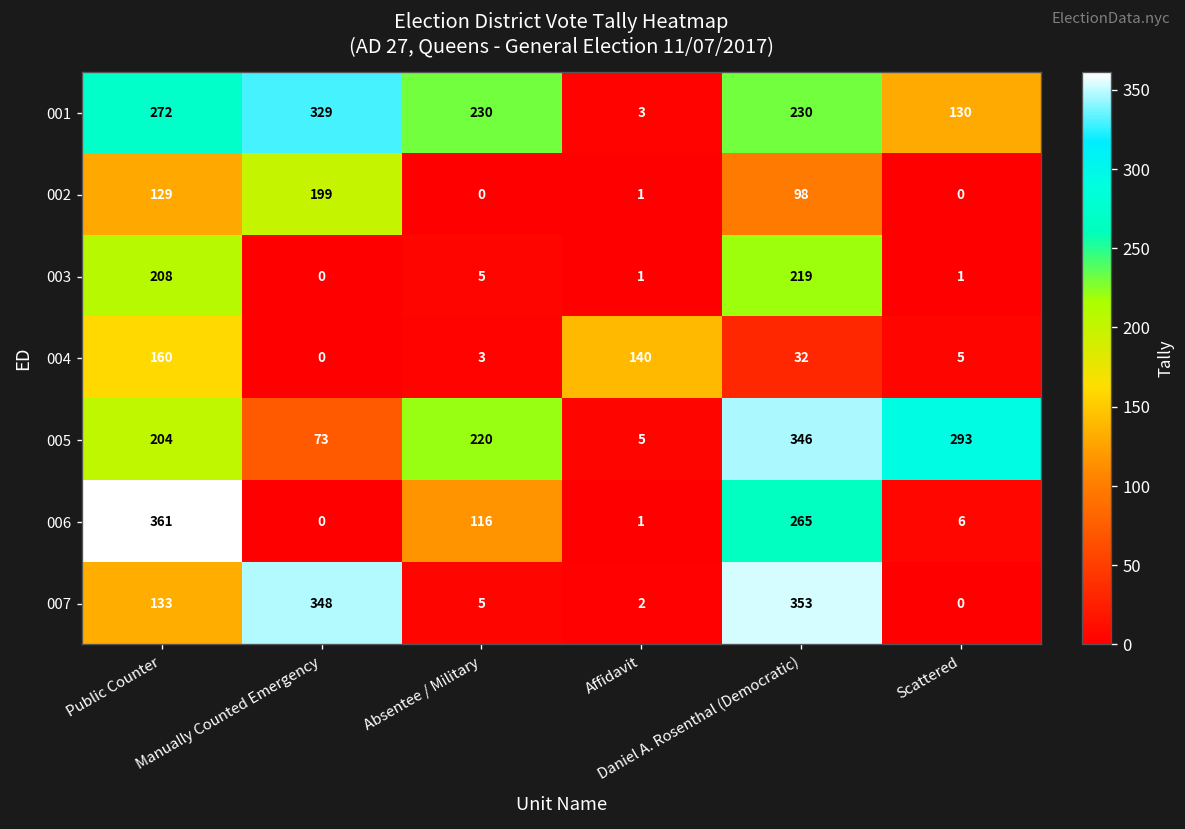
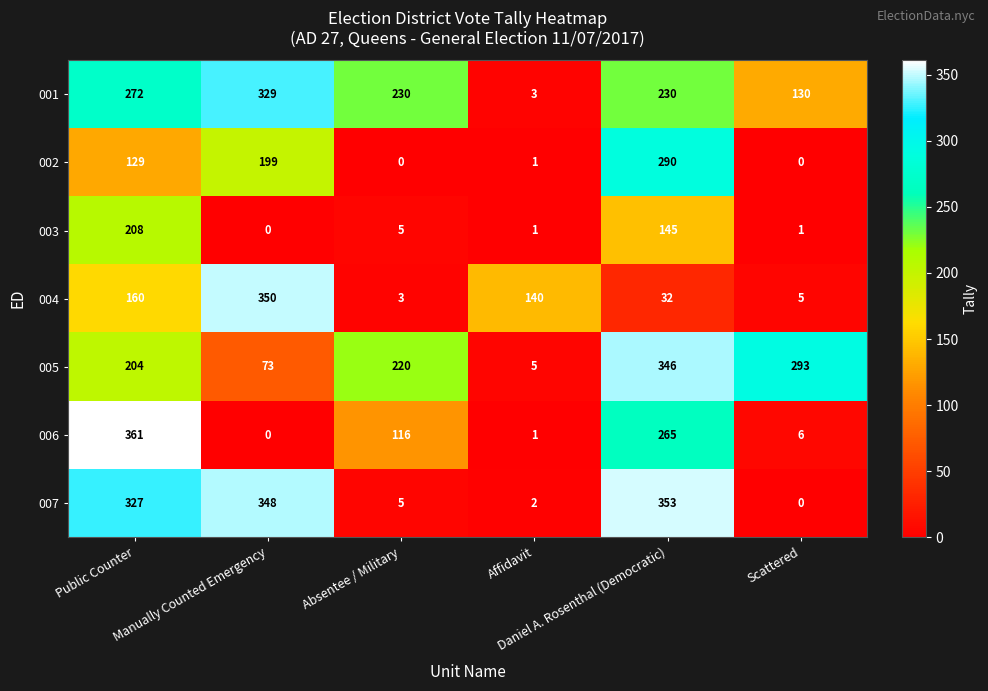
  {
    "001": {
      "Public Counter": 272,
      "Manually Counted Emergency": 329,
      "Absentee / Military": 230,
      "Affidavit": 3,
      "Daniel A. Rosenthal (Democratic)": 230,
      "Scattered": 130
    },
    "002": {
      "Public Counter": 129,
      "Manually Counted Emergency": 199,
      "Absentee / Military": 0,
      "Affidavit": 1,
-     "Daniel A. Rosenthal (Democratic)": 98,
+     "Daniel A. Rosenthal (Democratic)": 290,
      "Scattered": 0
    },
    "003": {
      "Public Counter": 208,
      "Manually Counted Emergency": 0,
      "Absentee / Military": 5,
      "Affidavit": 1,
-     "Daniel A. Rosenthal (Democratic)": 219,
+     "Daniel A. Rosenthal (Democratic)": 145,
      "Scattered": 1
    },
    "004": {
      "Public Counter": 160,
-     "Manually Counted Emergency": 0,
+     "Manually Counted Emergency": 350,
      "Absentee / Military": 3,
      "Affidavit": 140,
      "Daniel A. Rosenthal (Democratic)": 32,
      "Scattered": 5
    },
    "005": {
      "Public Counter": 204,
      "Manually Counted Emergency": 73,
      "Absentee / Military": 220,
      "Affidavit": 5,
      "Daniel A. Rosenthal (Democratic)": 346,
      "Scattered": 293
    },
    "006": {
      "Public Counter": 361,
      "Manually Counted Emergency": 0,
      "Absentee / Military": 116,
      "Affidavit": 1,
      "Daniel A. Rosenthal (Democratic)": 265,
      "Scattered": 6
    },
    "007": {
-     "Public Counter": 133,
+     "Public Counter": 327,
      "Manually Counted Emergency": 348,
      "Absentee / Military": 5,
      "Affidavit": 2,
      "Daniel A. Rosenthal (Democratic)": 353,
      "Scattered": 0
    }
  }
